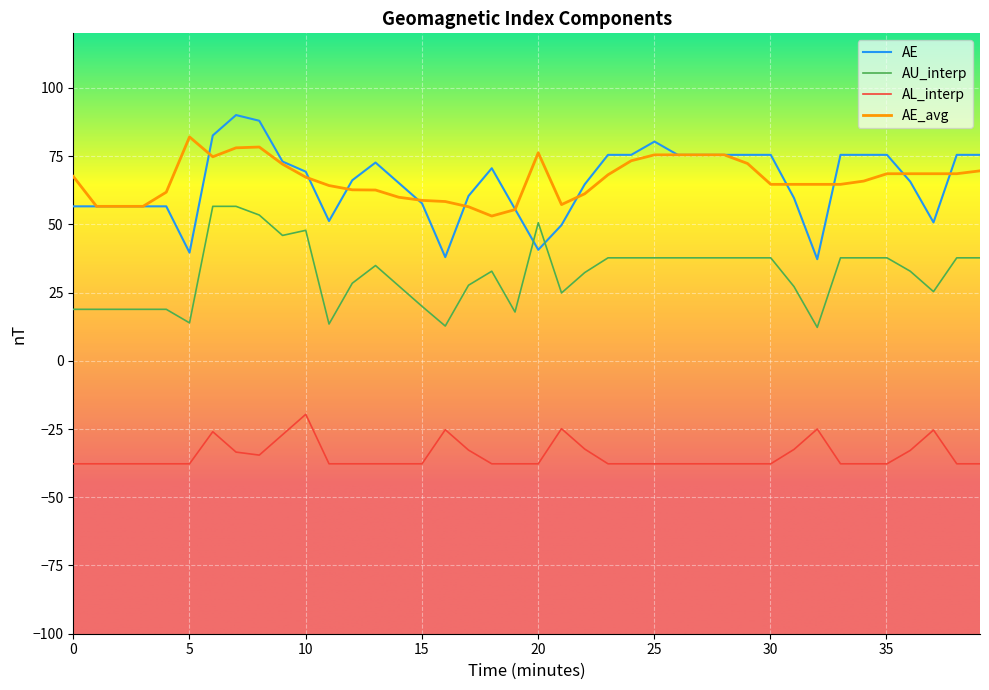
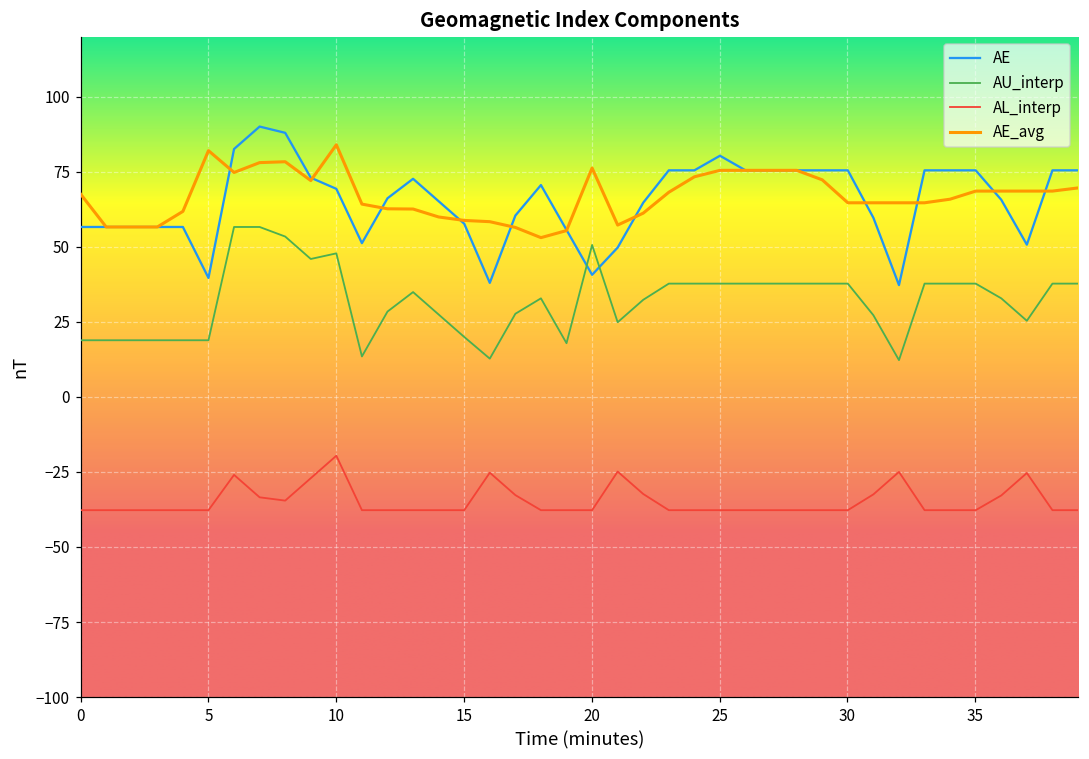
  {
    "AE": {
      "0": 57,
      "5": 40,
      "10": 69,
      "15": 58,
      "20": 41,
      "25": 80
    },
    "AU_interp": {
      "0": 19,
-     "5": 14,
+     "5": 19,
      "10": 48,
      "15": 20,
      "20": 51,
      "25": 38
    },
    "AL_interp": {
      "0": -38,
      "5": -38,
      "10": -20,
      "15": -38,
      "20": -38,
      "25": -38
    },
    "AE_avg": {
      "0": 68,
      "5": 82,
-     "10": 67,
+     "10": 84,
      "15": 59,
      "20": 76,
      "25": 75
    }
  }
